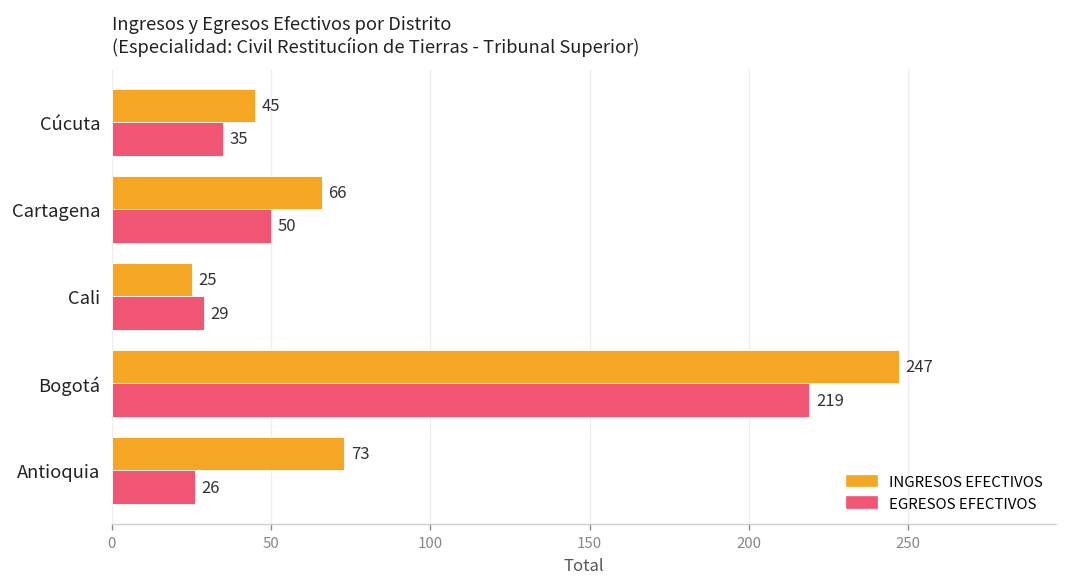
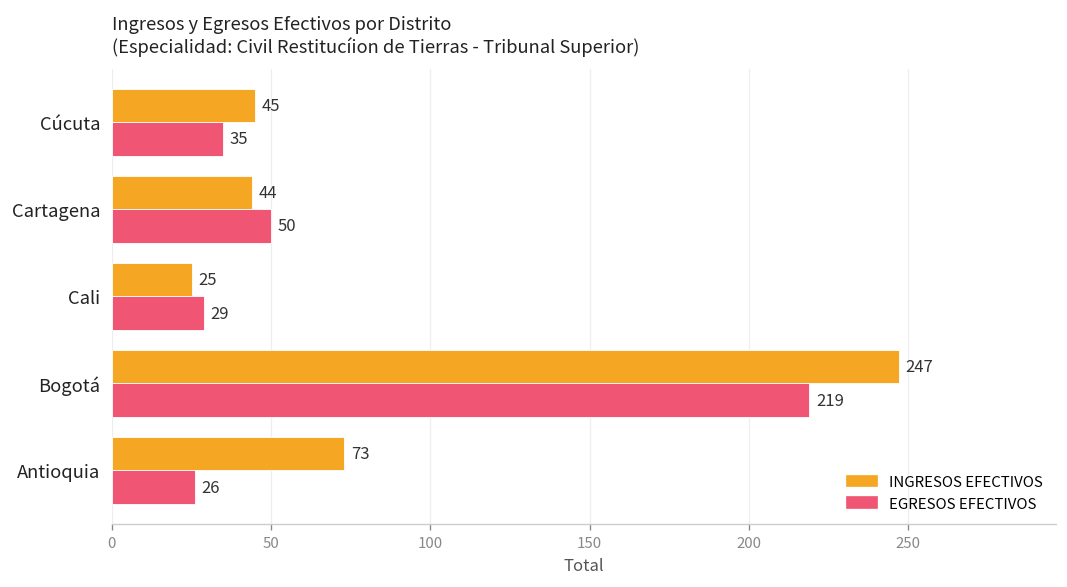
  {
    "INGRESOS EFECTIVOS": {
      "Cúcuta": 45,
-     "Cartagena": 66,
+     "Cartagena": 44,
      "Cali": 25,
      "Bogotá": 247,
      "Antioquia": 73
    },
    "EGRESOS EFECTIVOS": {
      "Cúcuta": 35,
      "Cartagena": 50,
      "Cali": 29,
      "Bogotá": 219,
      "Antioquia": 26
    }
  }
